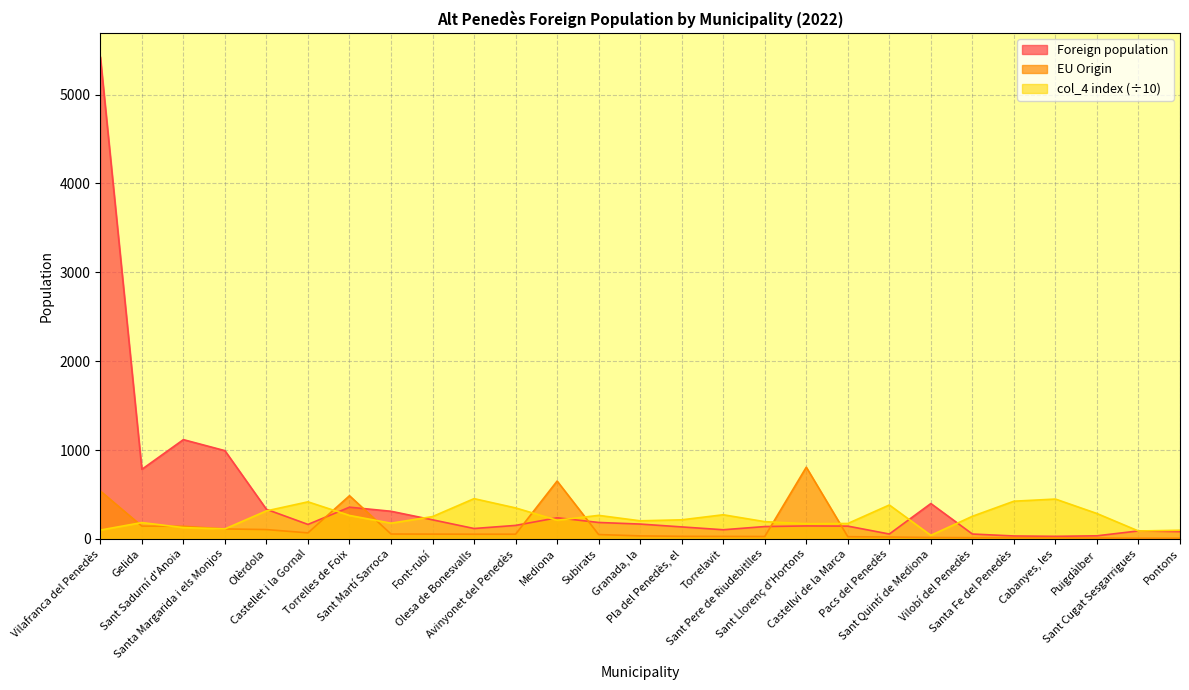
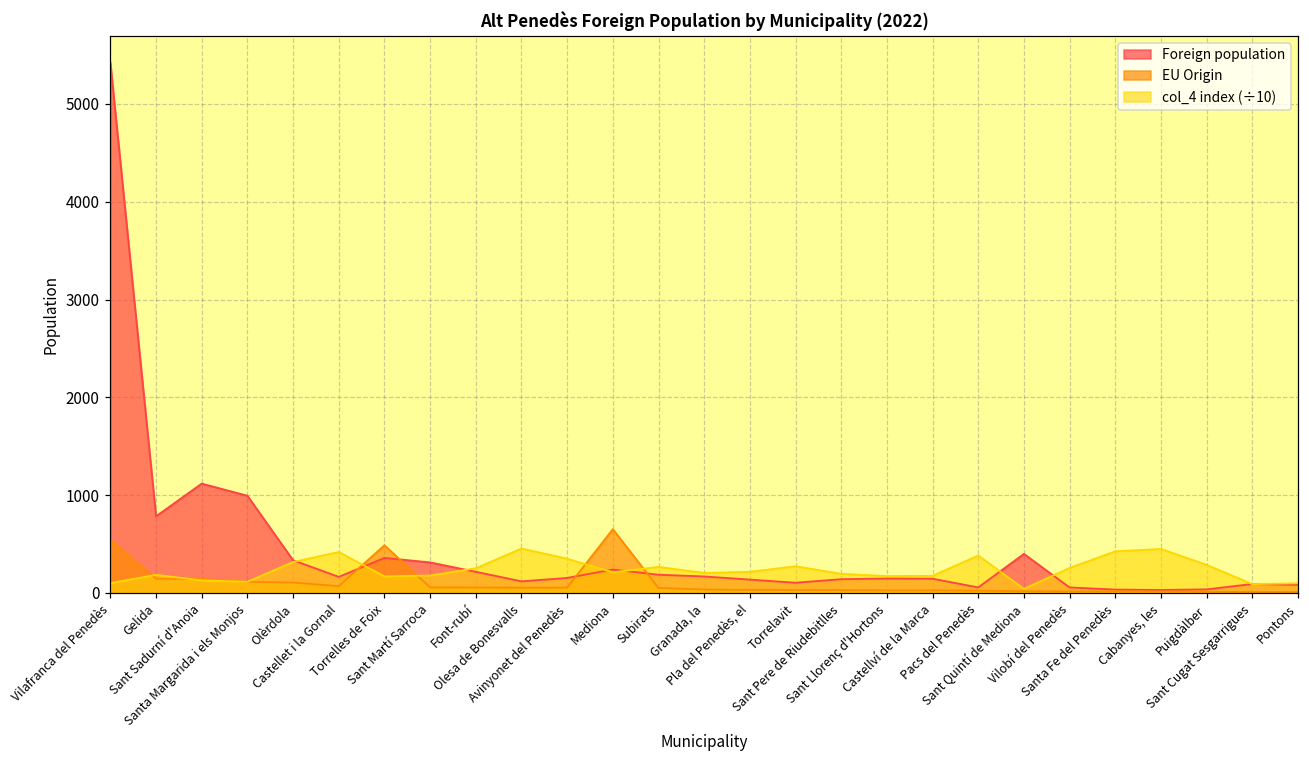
  {
    "Foreign population": {
      "Vilafranca del Penedès": 5400,
      "Gelida": 800,
      "Sant Sadurní d'Anoia": 1100,
      "Santa Margarida i els Monjos": 1000,
      "Castellet i la Gornal": 200,
      "Torrelles de Foix": 400,
      "Sant Martí Sarroca": 300,
      "Font-rubí": 200,
      "Olesa de Bonesvalls": 100,
      "Avinyonet del Penedès": 200,
      "Subirats": 200,
      "Granada, la": 200,
      "Pla del Penedès, el": 100,
      "Torrelavit": 100,
      "Sant Pere de Riudebitlles": 100,
      "Castellví de la Marca": 100,
      "Pacs del Penedès": 100,
      "Sant Quintí de Mediona": 400,
      "Vilobí del Penedès": 100
    },
    "EU Origin": {
      "Vilafranca del Penedès": 500,
      "Gelida": 100,
      "Olèrdola": 100,
      "Castellet i la Gornal": 100,
      "Torrelles de Foix": 500,
      "Sant Martí Sarroca": 100,
      "Font-rubí": 100,
      "Olesa de Bonesvalls": 100,
      "Avinyonet del Penedès": 100,
      "Mediona": 700,
      "Subirats": 0,
      "Granada, la": 0,
      "Pla del Penedès, el": 0,
      "Torrelavit": 0,
      "Sant Pere de Riudebitlles": 0,
-     "Sant Llorenç d'Hortons": 800,
+     "Sant Llorenç d'Hortons": 0,
      "Castellví de la Marca": 0,
      "Pacs del Penedès": 0,
      "Vilobí del Penedès": 0,
      "Sant Cugat Sesgarrigues": 0,
      "Pontons": 0
    },
    "col_4 index (÷10)": {
      "Vilafranca del Penedès": 100,
      "Gelida": 200,
      "Castellet i la Gornal": 400,
-     "Torrelles de Foix": 300,
+     "Torrelles de Foix": 200,
      "Sant Martí Sarroca": 200,
      "Font-rubí": 300,
      "Olesa de Bonesvalls": 500,
      "Avinyonet del Penedès": 300,
      "Subirats": 300,
      "Granada, la": 200,
      "Pla del Penedès, el": 200,
      "Torrelavit": 300,
      "Sant Pere de Riudebitlles": 200,
      "Castellví de la Marca": 200,
      "Pacs del Penedès": 400,
      "Vilobí del Penedès": 300,
      "Santa Fe del Penedès": 400,
      "Cabanyes, les": 400,
      "Puigdàlber": 300
    }
  }
